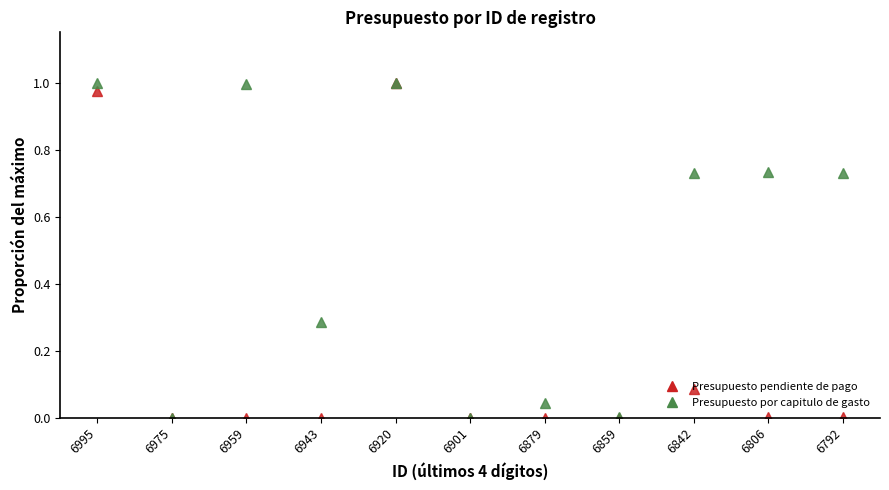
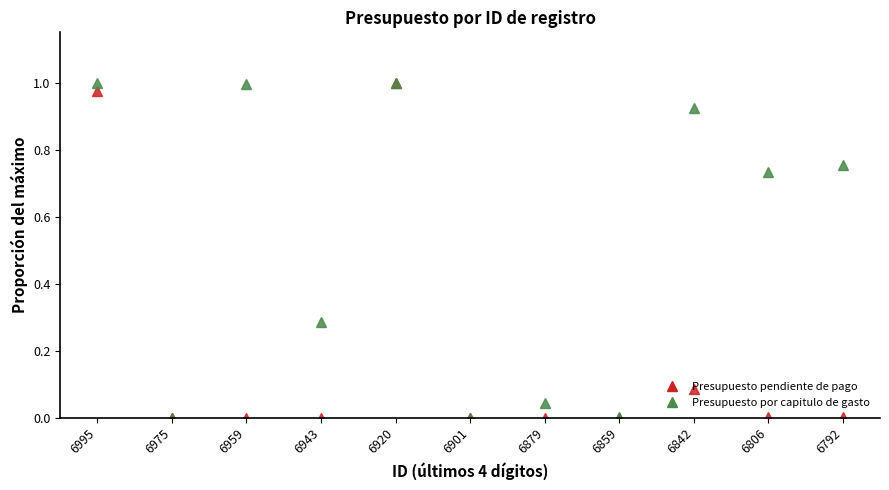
  {
    "Presupuesto pendiente de pago": {
      "6995": 0.98,
      "6959": 0.00,
      "6943": 0.00,
      "6879": 0.00,
      "6842": 0.09,
      "6806": 0.00,
      "6792": 0.00
    },
    "Presupuesto por capitulo de gasto": {
      "6995": 1.00,
      "6959": 0.99,
      "6943": 0.29,
      "6879": 0.04,
-     "6842": 0.73,
+     "6842": 0.92,
      "6806": 0.73,
-     "6792": 0.73
+     "6792": 0.75
    }
  }
